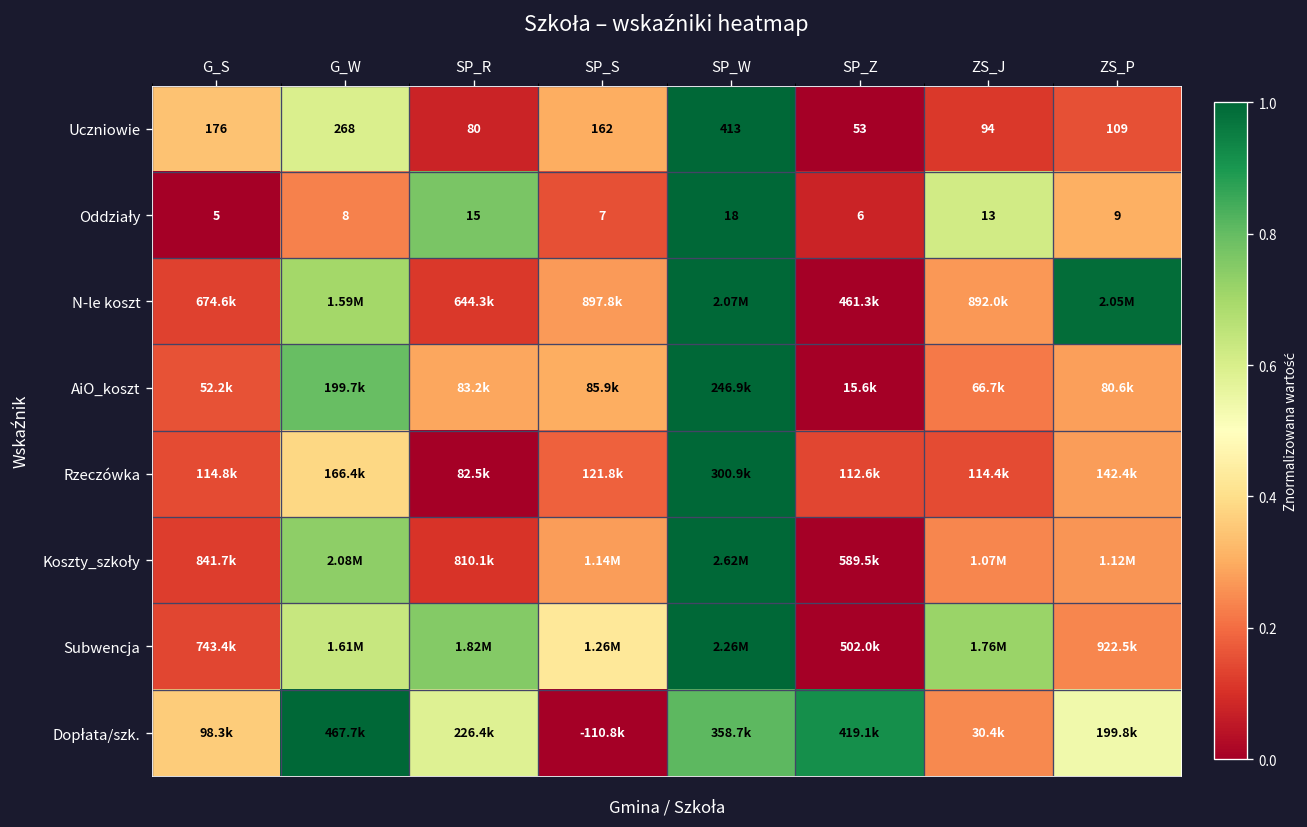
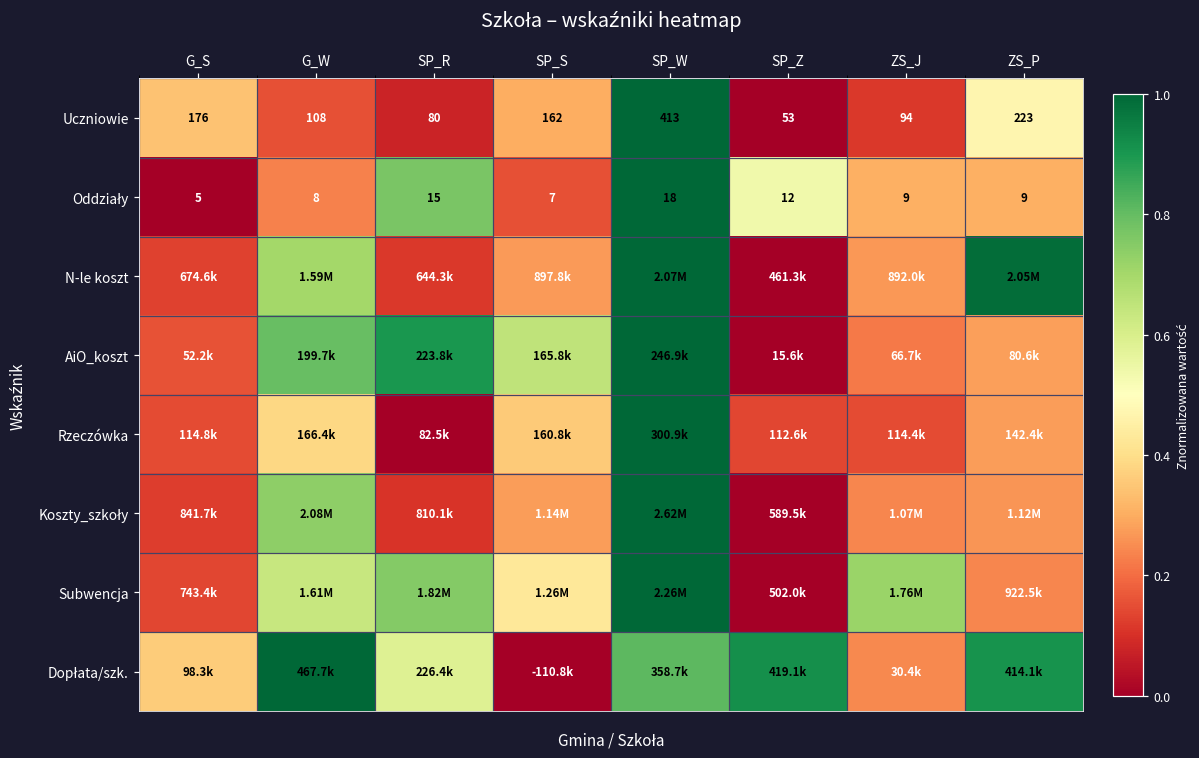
  {
    "Uczniowie": {
      "G_S": "176",
-     "G_W": "268",
+     "G_W": "108",
      "SP_R": "80",
      "SP_S": "162",
      "SP_W": "413",
      "SP_Z": "53",
      "ZS_J": "94",
-     "ZS_P": "109"
+     "ZS_P": "223"
    },
    "Oddziały": {
      "G_S": "5",
      "G_W": "8",
      "SP_R": "15",
      "SP_S": "7",
      "SP_W": "18",
-     "SP_Z": "6",
-     "ZS_J": "13",
+     "SP_Z": "12",
+     "ZS_J": "9",
      "ZS_P": "9"
    },
    "N-le koszt": {
      "G_S": "674.6k",
      "G_W": "1.59M",
      "SP_R": "644.3k",
      "SP_S": "897.8k",
      "SP_W": "2.07M",
      "SP_Z": "461.3k",
      "ZS_J": "892.0k",
      "ZS_P": "2.05M"
    },
    "AiO_koszt": {
      "G_S": "52.2k",
      "G_W": "199.7k",
-     "SP_R": "83.2k",
-     "SP_S": "85.9k",
+     "SP_R": "223.8k",
+     "SP_S": "165.8k",
      "SP_W": "246.9k",
      "SP_Z": "15.6k",
      "ZS_J": "66.7k",
      "ZS_P": "80.6k"
    },
    "Rzeczówka": {
      "G_S": "114.8k",
      "G_W": "166.4k",
      "SP_R": "82.5k",
-     "SP_S": "121.8k",
+     "SP_S": "160.8k",
      "SP_W": "300.9k",
      "SP_Z": "112.6k",
      "ZS_J": "114.4k",
      "ZS_P": "142.4k"
    },
    "Koszty_szkoły": {
      "G_S": "841.7k",
      "G_W": "2.08M",
      "SP_R": "810.1k",
      "SP_S": "1.14M",
      "SP_W": "2.62M",
      "SP_Z": "589.5k",
      "ZS_J": "1.07M",
      "ZS_P": "1.12M"
    },
    "Subwencja": {
      "G_S": "743.4k",
      "G_W": "1.61M",
      "SP_R": "1.82M",
      "SP_S": "1.26M",
      "SP_W": "2.26M",
      "SP_Z": "502.0k",
      "ZS_J": "1.76M",
      "ZS_P": "922.5k"
    },
    "Dopłata/szk.": {
      "G_S": "98.3k",
      "G_W": "467.7k",
      "SP_R": "226.4k",
      "SP_S": "-110.8k",
      "SP_W": "358.7k",
      "SP_Z": "419.1k",
      "ZS_J": "30.4k",
-     "ZS_P": "199.8k"
+     "ZS_P": "414.1k"
    }
  }
